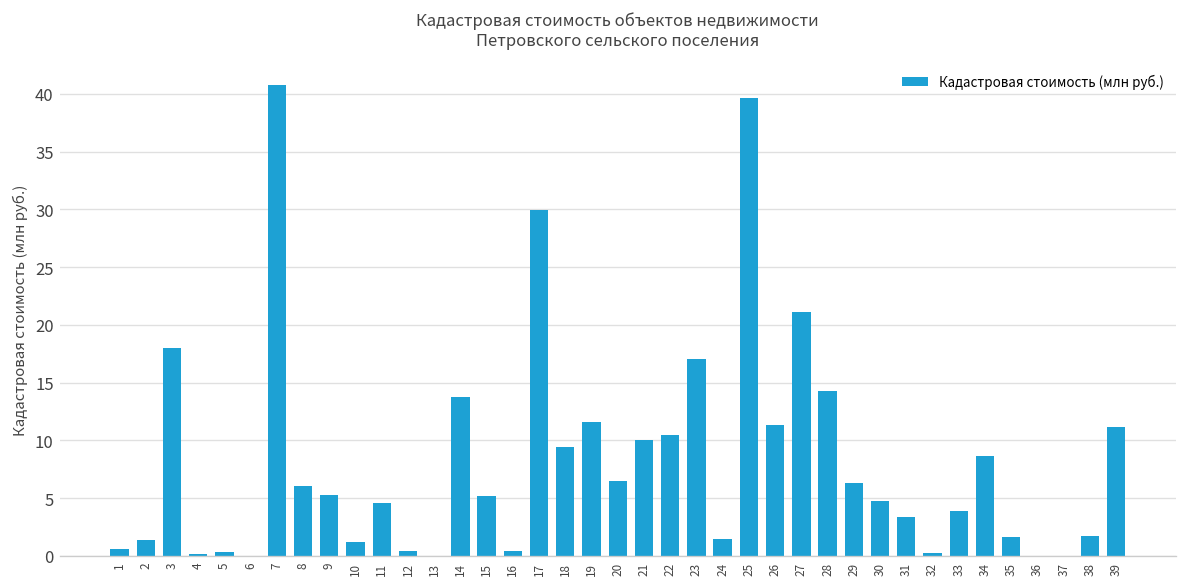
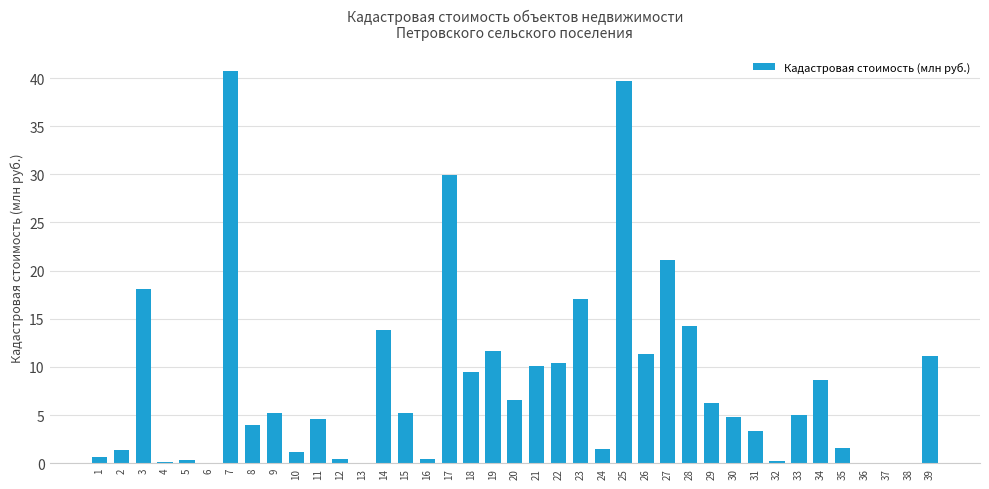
  {
    "1": 1,
    "2": 1,
    "3": 18,
    "5": 0,
    "7": 41,
-   "8": 6,
+   "8": 4,
    "9": 5,
    "10": 1,
    "11": 5,
    "12": 0,
    "13": 0,
    "14": 14,
    "15": 5,
    "16": 0,
    "17": 30,
    "18": 9,
    "19": 12,
    "20": 7,
    "21": 10,
    "22": 10,
    "23": 17,
    "24": 1,
    "25": 40,
    "26": 11,
    "27": 21,
    "28": 14,
    "29": 6,
    "30": 5,
    "31": 3,
    "32": 0,
-   "33": 4,
+   "33": 5,
    "34": 9,
    "35": 2,
-   "38": 2,
+   "38": 0,
    "39": 11
  }
